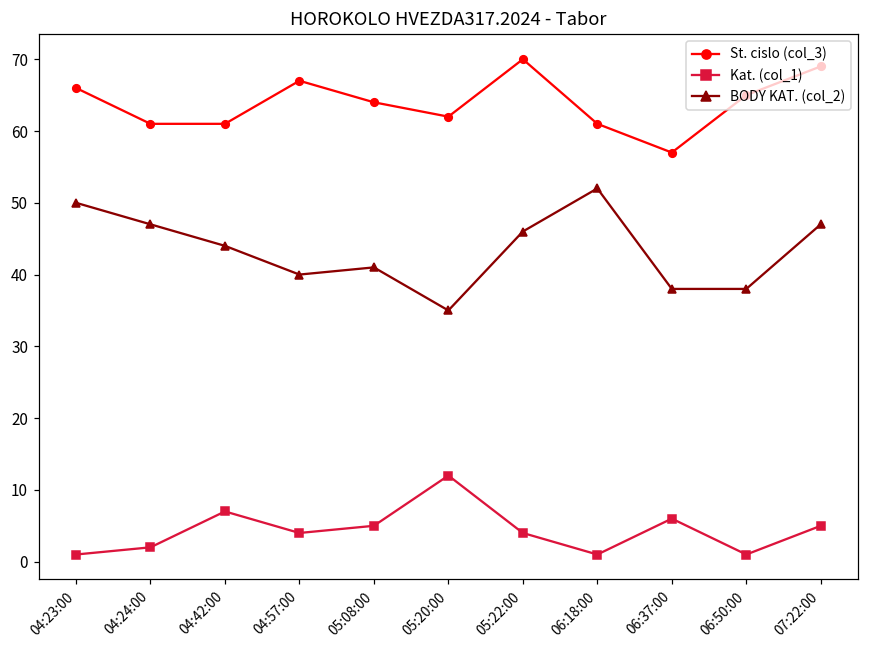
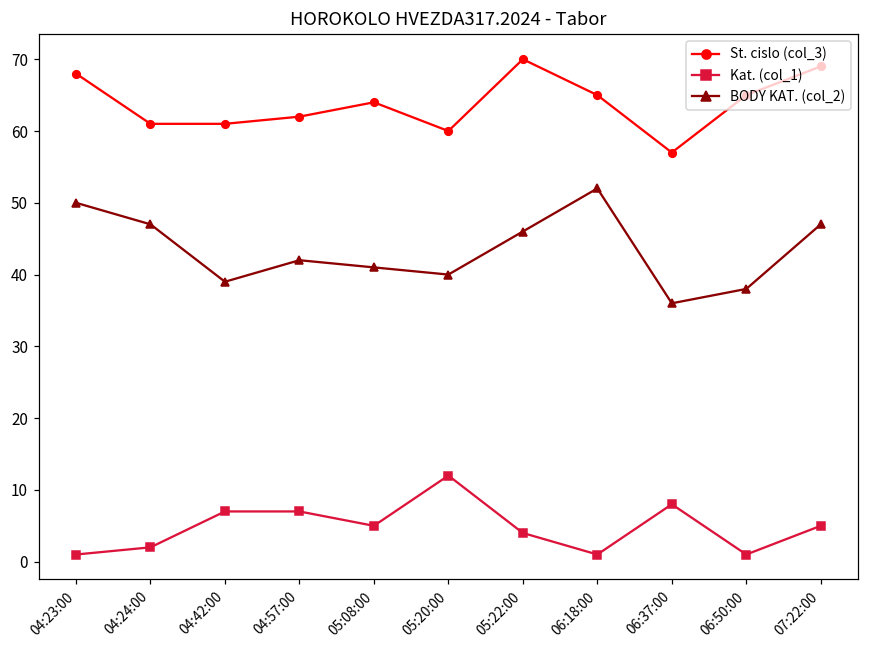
  {
    "St. cislo (col_3)": {
-     "04:23:00": 66,
+     "04:23:00": 68,
      "04:24:00": 61,
      "04:42:00": 61,
-     "04:57:00": 67,
+     "04:57:00": 62,
      "05:08:00": 64,
-     "05:20:00": 62,
+     "05:20:00": 60,
      "05:22:00": 70,
-     "06:18:00": 61,
+     "06:18:00": 65,
      "06:37:00": 57
    },
    "Kat. (col_1)": {
      "04:23:00": 1,
      "04:24:00": 2,
      "04:42:00": 7,
-     "04:57:00": 4,
+     "04:57:00": 7,
      "05:08:00": 5,
      "05:20:00": 12,
      "05:22:00": 4,
      "06:18:00": 1,
-     "06:37:00": 6,
+     "06:37:00": 8,
      "06:50:00": 1,
      "07:22:00": 5
    },
    "BODY KAT. (col_2)": {
      "04:23:00": 50,
      "04:24:00": 47,
-     "04:42:00": 44,
-     "04:57:00": 40,
+     "04:42:00": 39,
+     "04:57:00": 42,
      "05:08:00": 41,
-     "05:20:00": 35,
+     "05:20:00": 40,
      "05:22:00": 46,
      "06:18:00": 52,
-     "06:37:00": 38,
+     "06:37:00": 36,
      "06:50:00": 38,
      "07:22:00": 47
    }
  }
